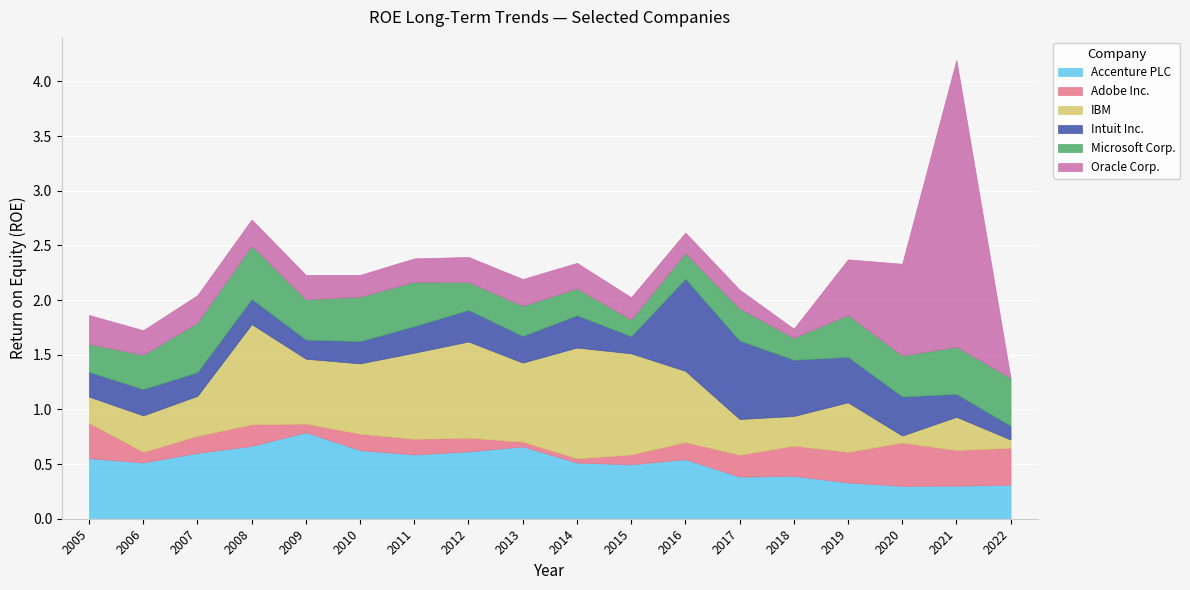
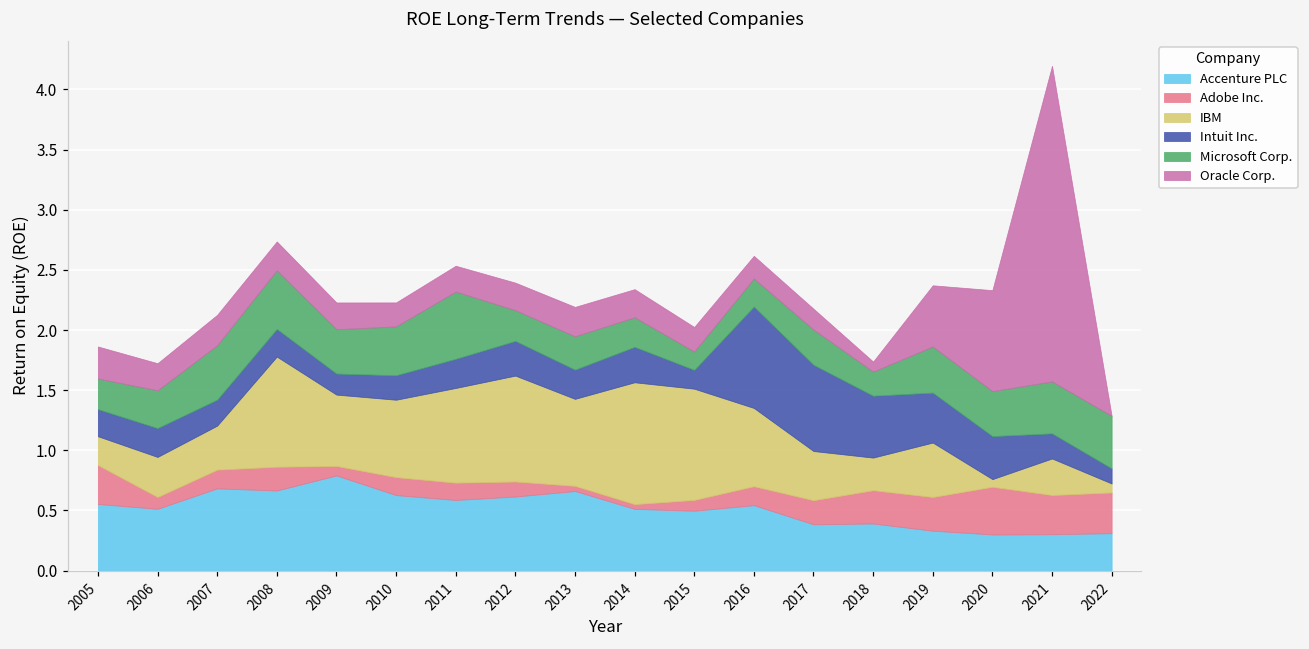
  {
    "Accenture PLC": {
      "2005": 0.55,
      "2006": 0.51,
-     "2007": 0.60,
+     "2007": 0.68,
      "2008": 0.67,
      "2009": 0.79,
      "2010": 0.63,
      "2011": 0.59,
      "2012": 0.62,
      "2013": 0.66,
      "2014": 0.51,
      "2015": 0.50,
      "2016": 0.54,
      "2017": 0.39,
      "2018": 0.39,
      "2019": 0.33,
      "2020": 0.30,
      "2021": 0.30,
      "2022": 0.31
    },
    "IBM": {
      "2005": 0.24,
      "2006": 0.33,
      "2007": 0.37,
      "2008": 0.92,
      "2009": 0.59,
      "2010": 0.64,
      "2011": 0.79,
      "2012": 0.88,
      "2013": 0.72,
      "2014": 1.01,
      "2015": 0.92,
      "2016": 0.65,
-     "2017": 0.33,
+     "2017": 0.41,
      "2018": 0.27,
      "2019": 0.45,
      "2020": 0.06,
      "2021": 0.30,
      "2022": 0.07
    },
    "Intuit Inc.": {
      "2005": 0.23,
      "2006": 0.24,
      "2007": 0.22,
      "2008": 0.23,
      "2009": 0.17,
      "2010": 0.20,
      "2011": 0.24,
      "2012": 0.29,
      "2013": 0.24,
      "2014": 0.29,
      "2015": 0.16,
      "2016": 0.84,
      "2017": 0.72,
      "2018": 0.51,
      "2019": 0.42,
      "2020": 0.36,
      "2021": 0.21,
      "2022": 0.13
    },
    "Microsoft Corp.": {
      "2005": 0.25,
      "2006": 0.31,
      "2007": 0.45,
      "2008": 0.49,
      "2009": 0.37,
      "2010": 0.41,
-     "2011": 0.41,
+     "2011": 0.56,
      "2012": 0.26,
      "2013": 0.28,
      "2014": 0.25,
      "2015": 0.15,
      "2016": 0.23,
      "2017": 0.29,
      "2018": 0.20,
      "2019": 0.38,
      "2020": 0.37,
      "2021": 0.43
    }
  }
